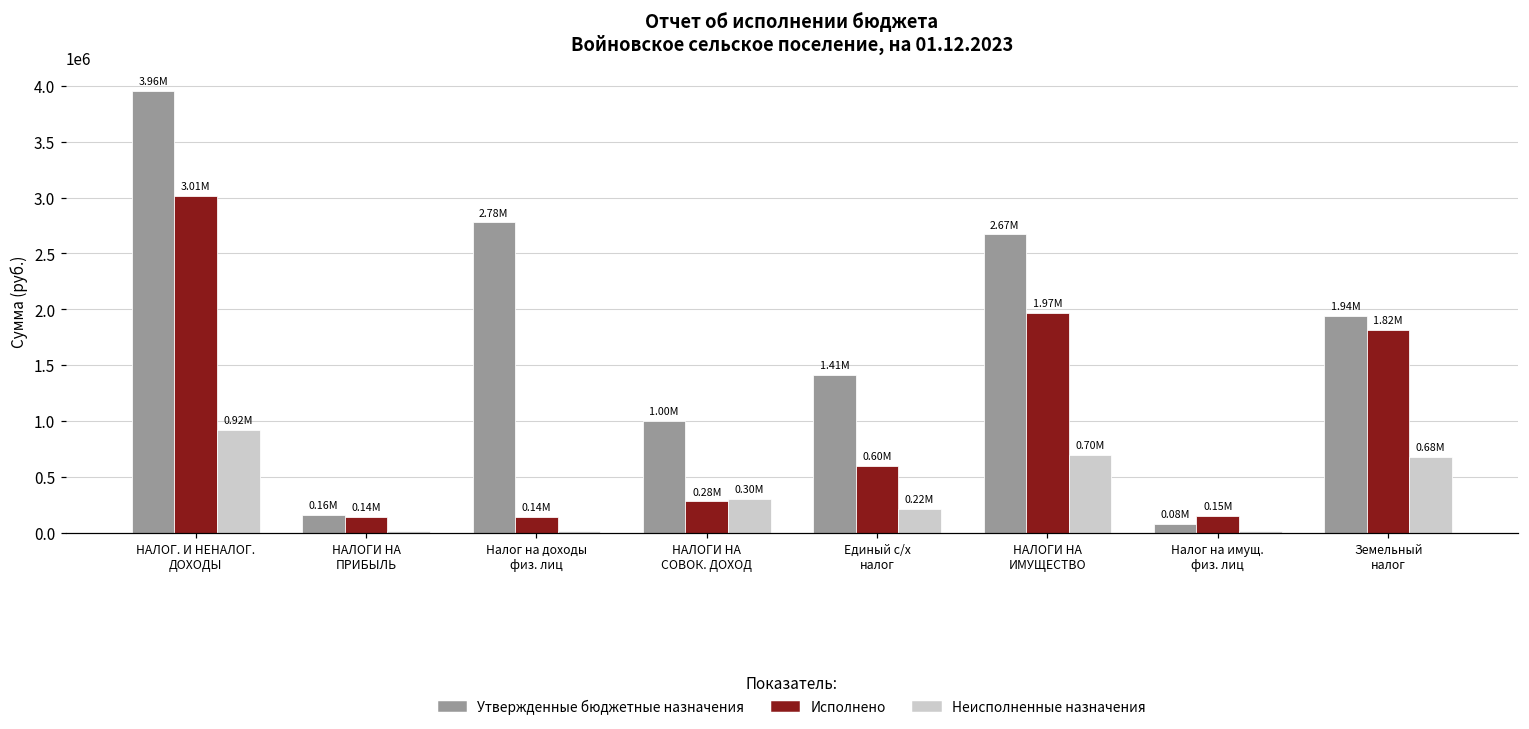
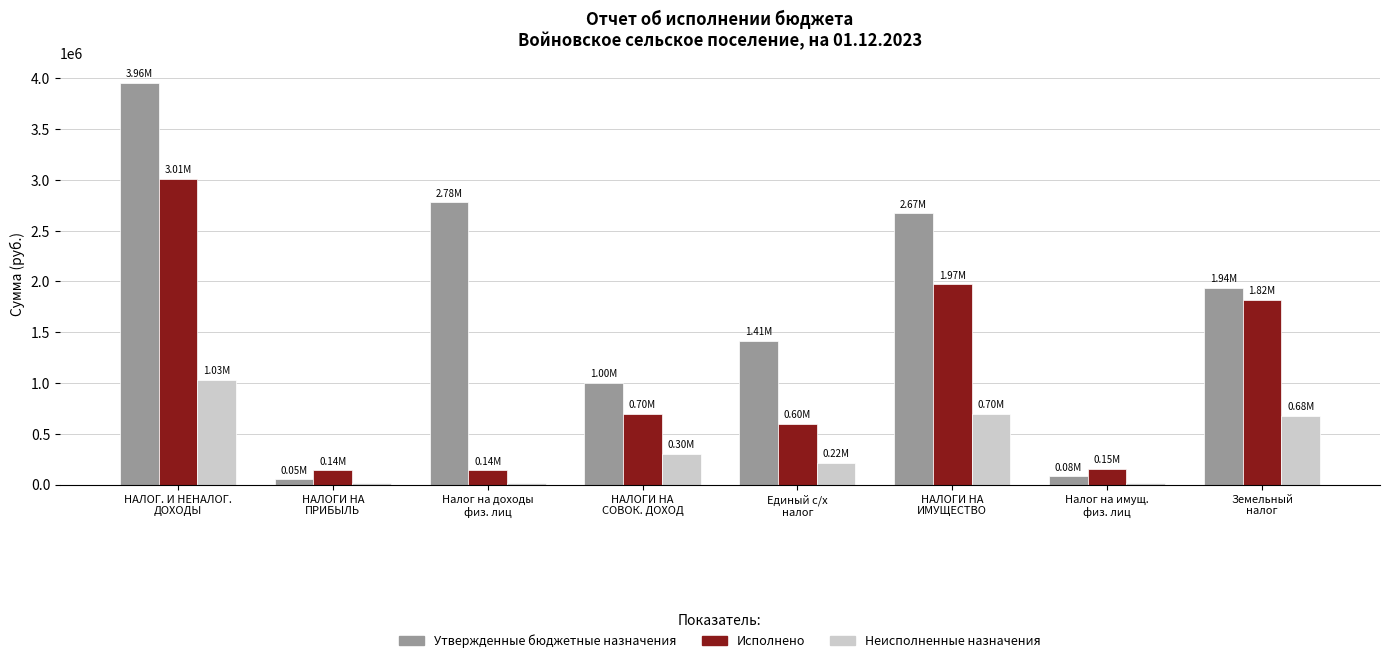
  {
    "Утвержденные бюджетные назначения": {
      "НАЛОГ. И НЕНАЛОГ. ДОХОДЫ": "3.96M",
-     "НАЛОГИ НА ПРИБЫЛЬ": "0.16M",
+     "НАЛОГИ НА ПРИБЫЛЬ": "0.05M",
      "Налог на доходы физ. лиц": "2.78M",
      "НАЛОГИ НА СОВОК. ДОХОД": "1.00M",
      "Единый с/х налог": "1.41M",
      "НАЛОГИ НА ИМУЩЕСТВО": "2.67M",
      "Налог на имущ. физ. лиц": "0.08M",
      "Земельный налог": "1.94M"
    },
    "Исполнено": {
      "НАЛОГ. И НЕНАЛОГ. ДОХОДЫ": "3.01M",
      "НАЛОГИ НА ПРИБЫЛЬ": "0.14M",
      "Налог на доходы физ. лиц": "0.14M",
-     "НАЛОГИ НА СОВОК. ДОХОД": "0.28M",
+     "НАЛОГИ НА СОВОК. ДОХОД": "0.70M",
      "Единый с/х налог": "0.60M",
      "НАЛОГИ НА ИМУЩЕСТВО": "1.97M",
      "Налог на имущ. физ. лиц": "0.15M",
      "Земельный налог": "1.82M"
    },
    "Неисполненные назначения": {
-     "НАЛОГ. И НЕНАЛОГ. ДОХОДЫ": "0.92M",
+     "НАЛОГ. И НЕНАЛОГ. ДОХОДЫ": "1.03M",
      "НАЛОГИ НА СОВОК. ДОХОД": "0.30M",
      "Единый с/х налог": "0.22M",
      "НАЛОГИ НА ИМУЩЕСТВО": "0.70M",
      "Земельный налог": "0.68M"
    }
  }
